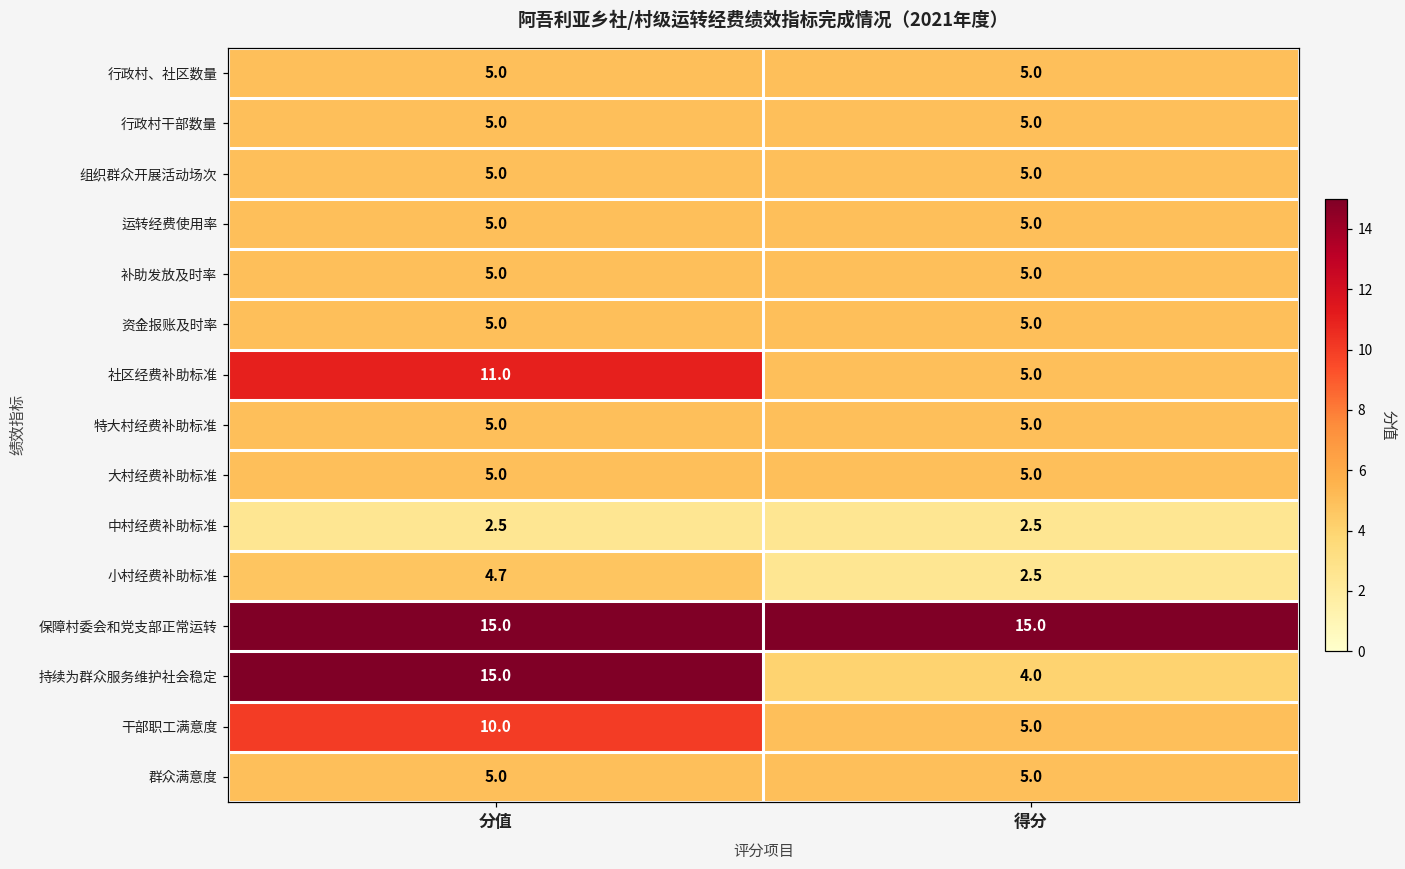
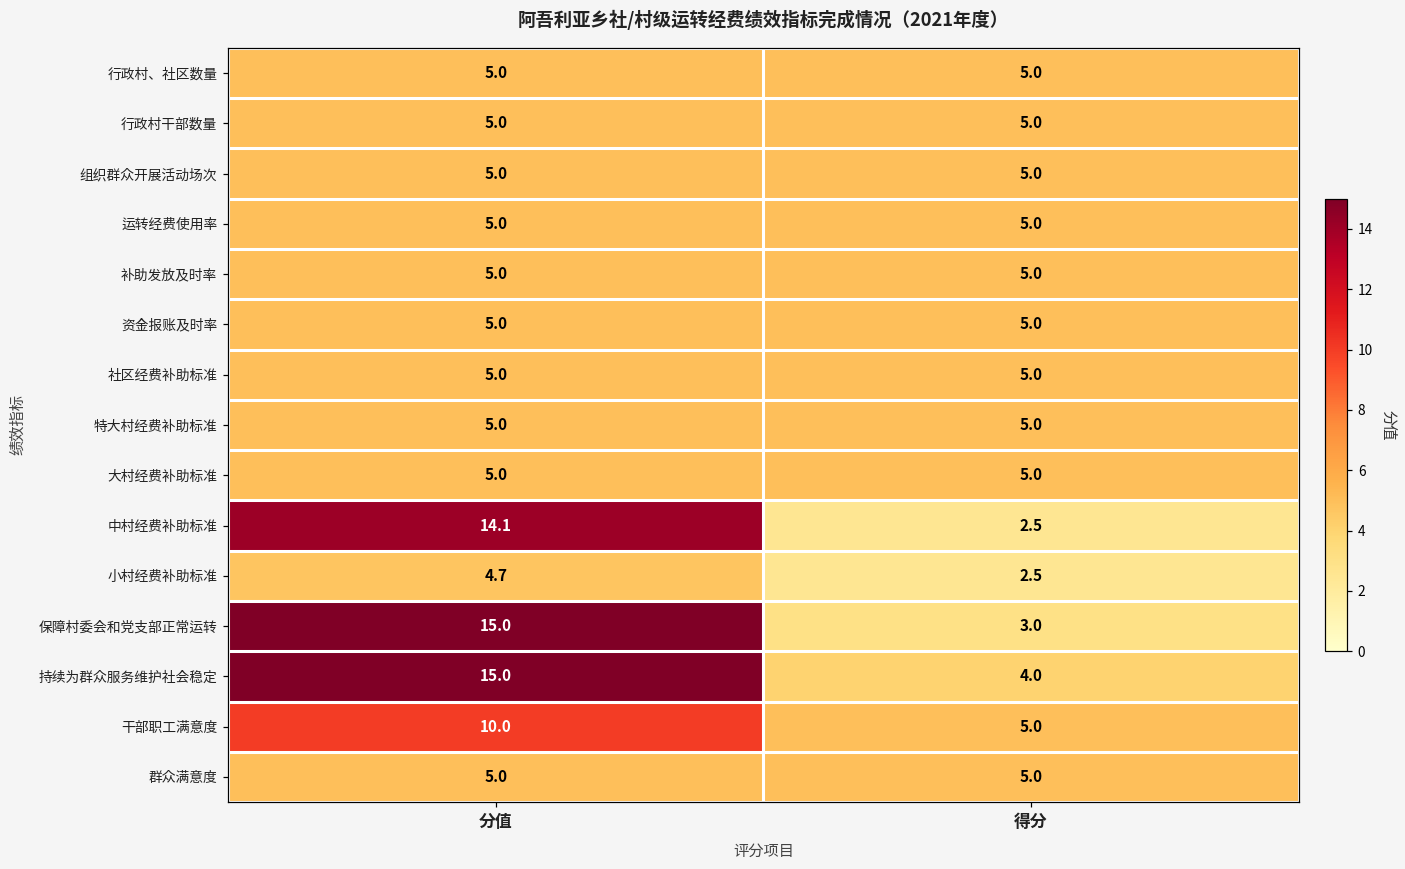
  {
    "行政村、社区数量": {
      "分值": 5.0,
      "得分": 5.0
    },
    "行政村干部数量": {
      "分值": 5.0,
      "得分": 5.0
    },
    "组织群众开展活动场次": {
      "分值": 5.0,
      "得分": 5.0
    },
    "运转经费使用率": {
      "分值": 5.0,
      "得分": 5.0
    },
    "补助发放及时率": {
      "分值": 5.0,
      "得分": 5.0
    },
    "资金报账及时率": {
      "分值": 5.0,
      "得分": 5.0
    },
    "社区经费补助标准": {
-     "分值": 11.0,
+     "分值": 5.0,
      "得分": 5.0
    },
    "特大村经费补助标准": {
      "分值": 5.0,
      "得分": 5.0
    },
    "大村经费补助标准": {
      "分值": 5.0,
      "得分": 5.0
    },
    "中村经费补助标准": {
-     "分值": 2.5,
+     "分值": 14.1,
      "得分": 2.5
    },
    "小村经费补助标准": {
      "分值": 4.7,
      "得分": 2.5
    },
    "保障村委会和党支部正常运转": {
      "分值": 15.0,
-     "得分": 15.0
+     "得分": 3.0
    },
    "持续为群众服务维护社会稳定": {
      "分值": 15.0,
      "得分": 4.0
    },
    "干部职工满意度": {
      "分值": 10.0,
      "得分": 5.0
    },
    "群众满意度": {
      "分值": 5.0,
      "得分": 5.0
    }
  }
